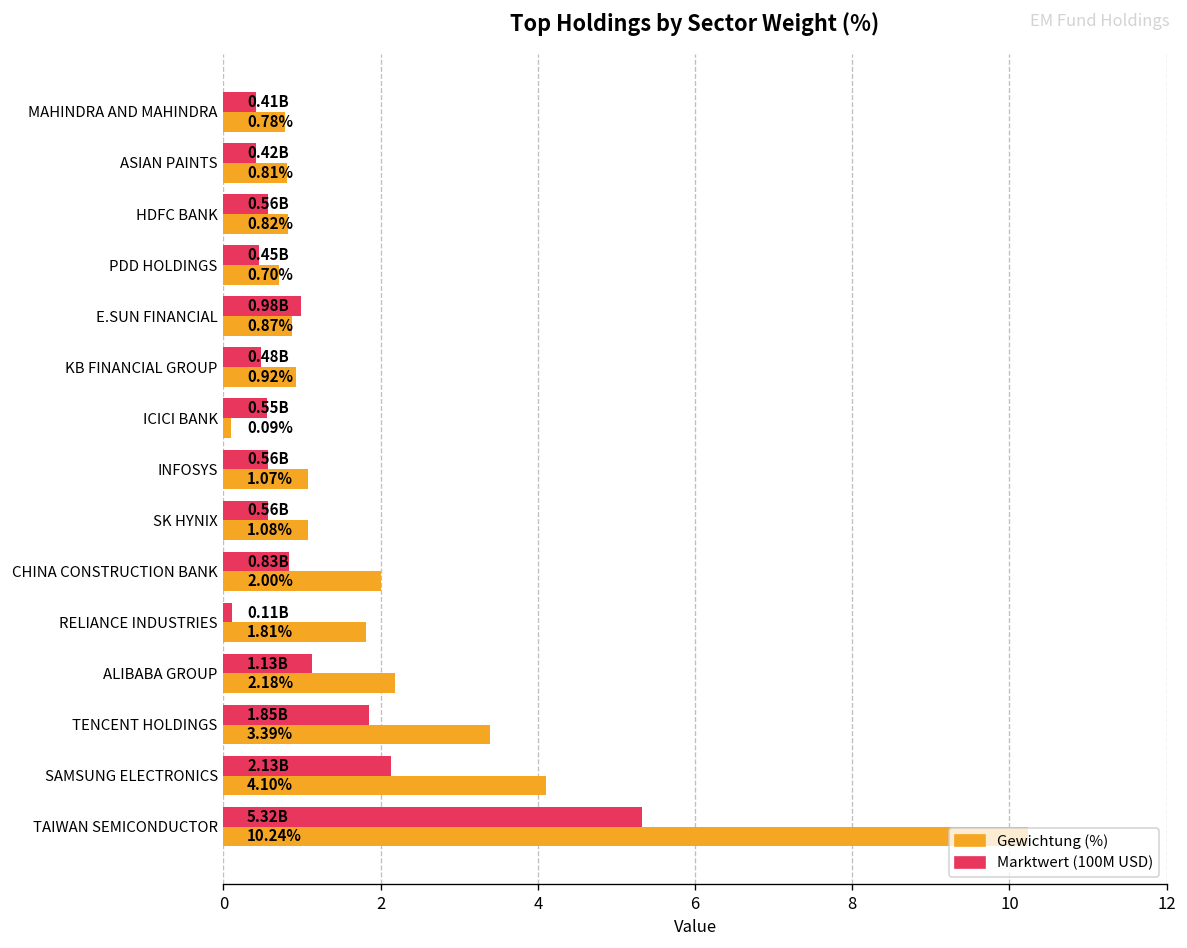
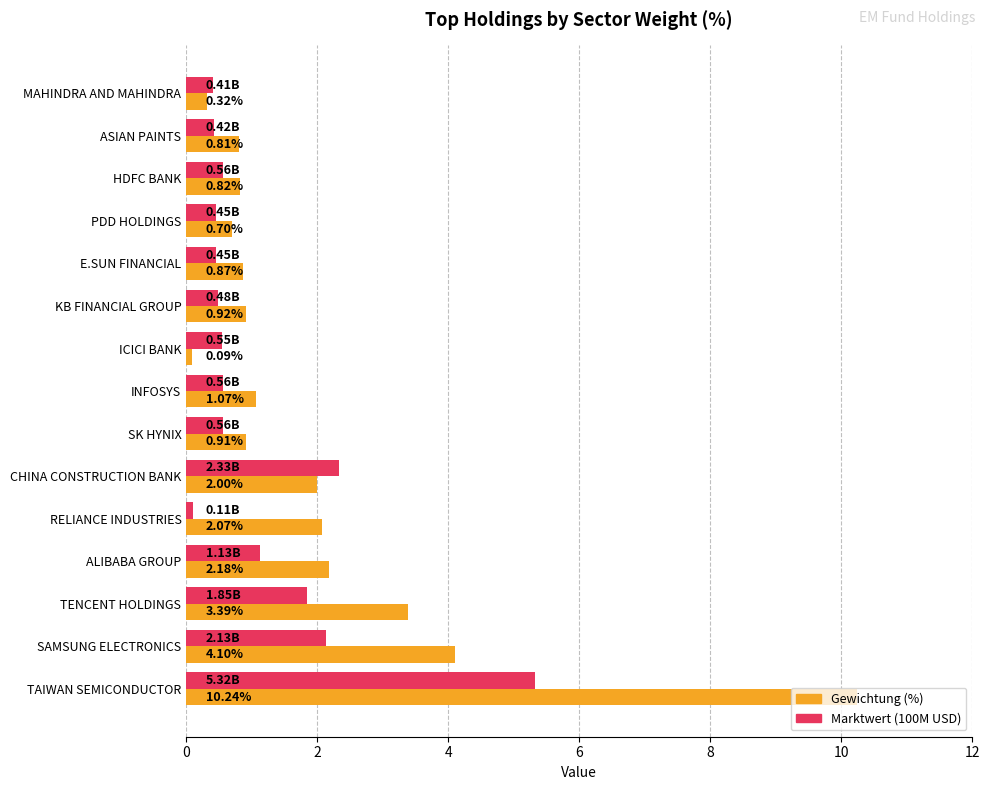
  {
    "Marktwert (100M USD)": {
      "MAHINDRA AND MAHINDRA": "0.41B",
      "ASIAN PAINTS": "0.42B",
      "HDFC BANK": "0.56B",
      "PDD HOLDINGS": "0.45B",
-     "E.SUN FINANCIAL": "0.98B",
+     "E.SUN FINANCIAL": "0.45B",
      "KB FINANCIAL GROUP": "0.48B",
      "ICICI BANK": "0.55B",
      "INFOSYS": "0.56B",
      "SK HYNIX": "0.56B",
-     "CHINA CONSTRUCTION BANK": "0.83B",
+     "CHINA CONSTRUCTION BANK": "2.33B",
      "RELIANCE INDUSTRIES": "0.11B",
      "ALIBABA GROUP": "1.13B",
      "TENCENT HOLDINGS": "1.85B",
      "SAMSUNG ELECTRONICS": "2.13B",
      "TAIWAN SEMICONDUCTOR": "5.32B"
    },
    "Gewichtung (%)": {
-     "MAHINDRA AND MAHINDRA": "0.78%",
+     "MAHINDRA AND MAHINDRA": "0.32%",
      "ASIAN PAINTS": "0.81%",
      "HDFC BANK": "0.82%",
      "PDD HOLDINGS": "0.70%",
      "E.SUN FINANCIAL": "0.87%",
      "KB FINANCIAL GROUP": "0.92%",
      "ICICI BANK": "0.09%",
      "INFOSYS": "1.07%",
-     "SK HYNIX": "1.08%",
+     "SK HYNIX": "0.91%",
      "CHINA CONSTRUCTION BANK": "2.00%",
-     "RELIANCE INDUSTRIES": "1.81%",
+     "RELIANCE INDUSTRIES": "2.07%",
      "ALIBABA GROUP": "2.18%",
      "TENCENT HOLDINGS": "3.39%",
      "SAMSUNG ELECTRONICS": "4.10%"
    }
  }
